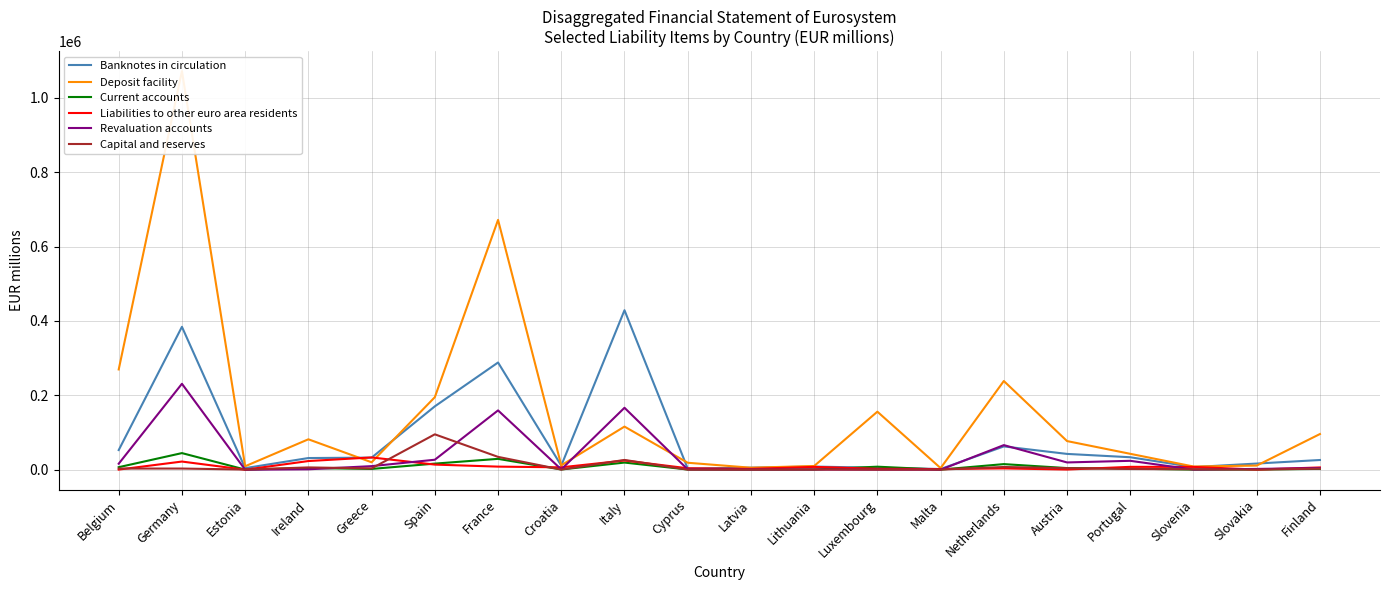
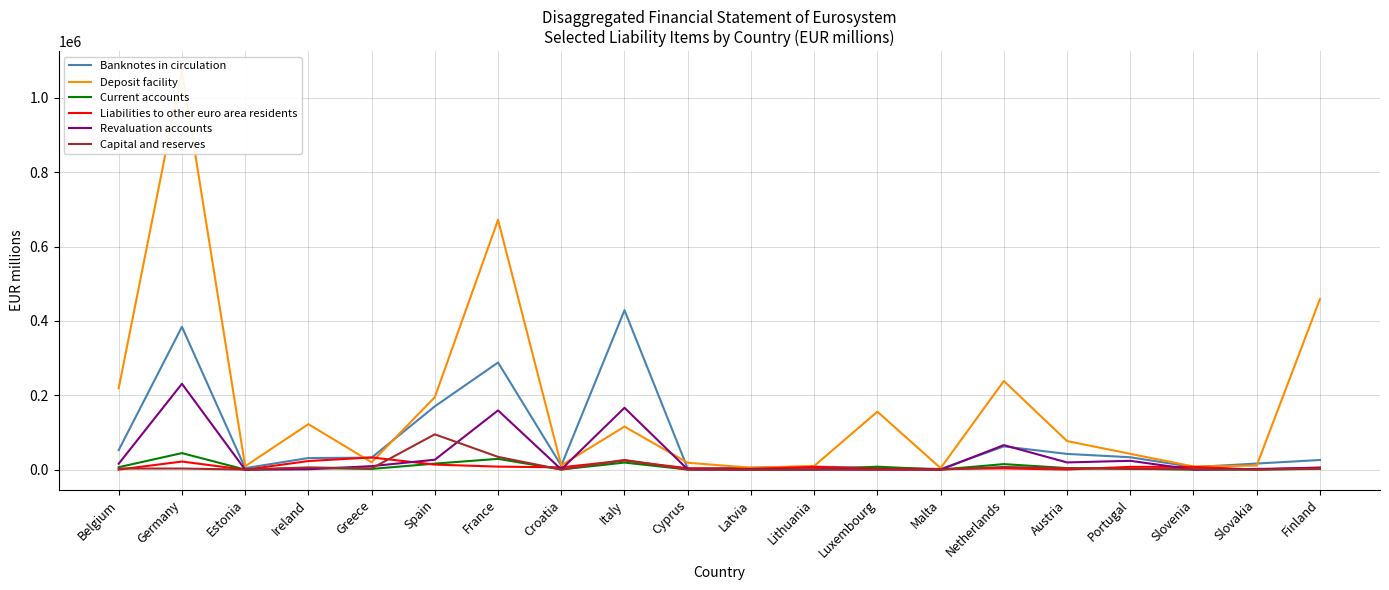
  {
    "Banknotes in circulation": {
      "Belgium": 50000,
      "Germany": 380000,
      "Ireland": 30000,
      "Spain": 170000,
      "France": 290000,
      "Italy": 430000,
      "Austria": 40000,
      "Portugal": 30000,
      "Finland": 30000
    },
    "Deposit facility": {
-     "Belgium": 270000,
-     "Ireland": 80000,
+     "Belgium": 220000,
+     "Ireland": 120000,
      "Greece": 20000,
      "Spain": 200000,
      "France": 670000,
      "Italy": 120000,
      "Cyprus": 20000,
      "Luxembourg": 160000,
      "Netherlands": 240000,
      "Austria": 80000,
      "Portugal": 40000,
-     "Finland": 100000
+     "Finland": 460000
    },
    "Current accounts": {
      "Germany": 40000,
      "Netherlands": 20000
    },
    "Liabilities to other euro area residents": {
      "Germany": 20000,
      "Ireland": 20000,
      "France": 10000
    },
    "Revaluation accounts": {
      "Belgium": 20000,
      "Germany": 230000,
      "Spain": 30000,
      "France": 160000,
      "Italy": 170000,
      "Austria": 20000,
      "Portugal": 20000
    },
    "Capital and reserves": {
      "Germany": 0,
      "Spain": 100000
    }
  }
